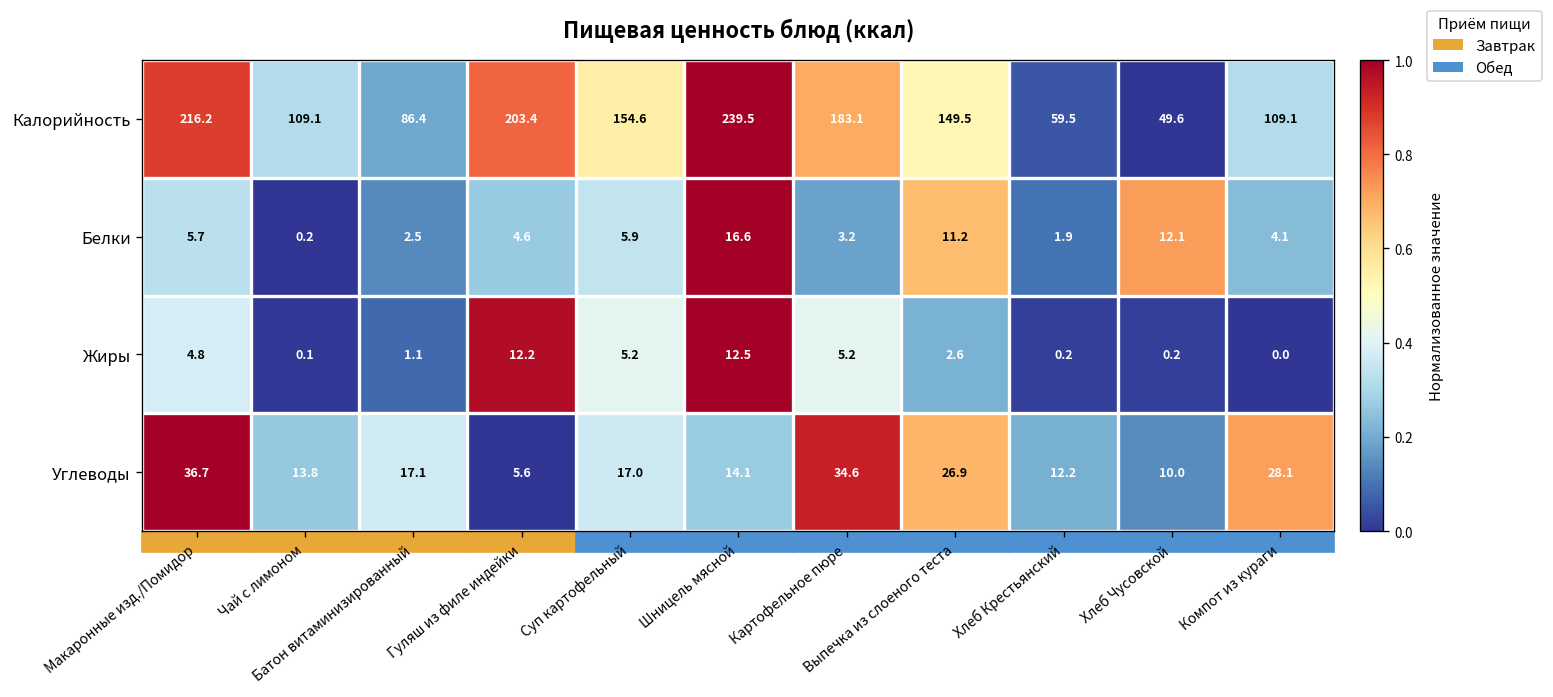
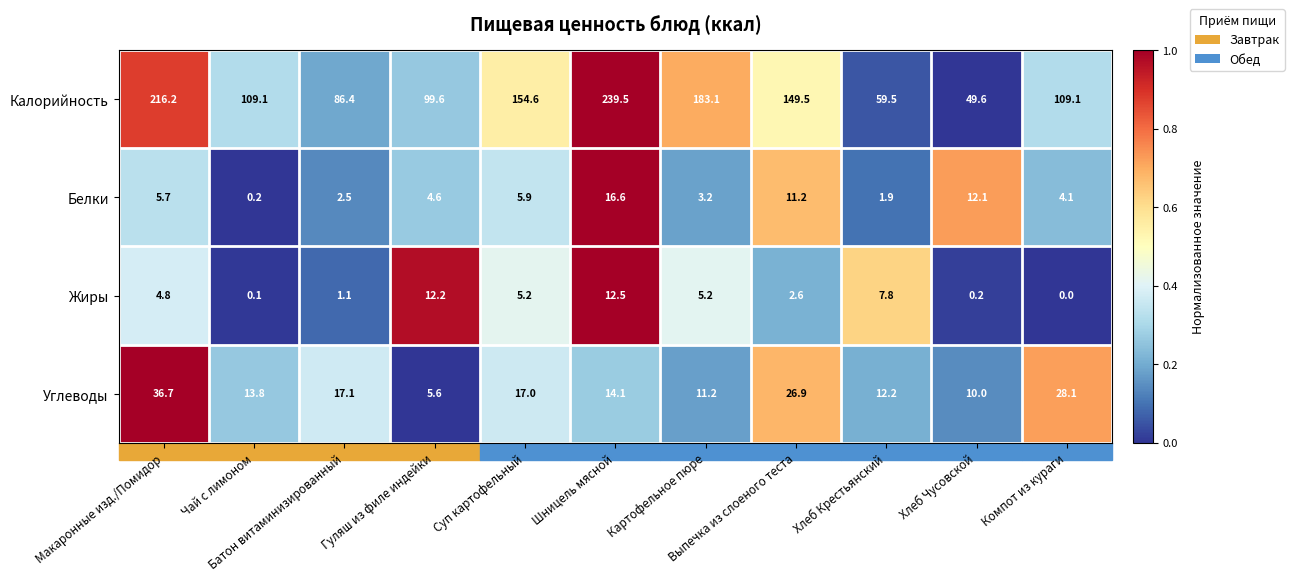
  {
    "Калорийность": {
      "Макаронные изд./Помидор": 216.2,
      "Чай с лимоном": 109.1,
      "Батон витаминизированный": 86.4,
-     "Гуляш из филе индейки": 203.4,
+     "Гуляш из филе индейки": 99.6,
      "Суп картофельный": 154.6,
      "Шницель мясной": 239.5,
      "Картофельное пюре": 183.1,
      "Выпечка из слоеного теста": 149.5,
      "Хлеб Крестьянский": 59.5,
      "Хлеб Чусовской": 49.6,
      "Компот из кураги": 109.1
    },
    "Белки": {
      "Макаронные изд./Помидор": 5.7,
      "Чай с лимоном": 0.2,
      "Батон витаминизированный": 2.5,
      "Гуляш из филе индейки": 4.6,
      "Суп картофельный": 5.9,
      "Шницель мясной": 16.6,
      "Картофельное пюре": 3.2,
      "Выпечка из слоеного теста": 11.2,
      "Хлеб Крестьянский": 1.9,
      "Хлеб Чусовской": 12.1,
      "Компот из кураги": 4.1
    },
    "Жиры": {
      "Макаронные изд./Помидор": 4.8,
      "Чай с лимоном": 0.1,
      "Батон витаминизированный": 1.1,
      "Гуляш из филе индейки": 12.2,
      "Суп картофельный": 5.2,
      "Шницель мясной": 12.5,
      "Картофельное пюре": 5.2,
      "Выпечка из слоеного теста": 2.6,
-     "Хлеб Крестьянский": 0.2,
+     "Хлеб Крестьянский": 7.8,
      "Хлеб Чусовской": 0.2,
      "Компот из кураги": 0.0
    },
    "Углеводы": {
      "Макаронные изд./Помидор": 36.7,
      "Чай с лимоном": 13.8,
      "Батон витаминизированный": 17.1,
      "Гуляш из филе индейки": 5.6,
      "Суп картофельный": 17.0,
      "Шницель мясной": 14.1,
-     "Картофельное пюре": 34.6,
+     "Картофельное пюре": 11.2,
      "Выпечка из слоеного теста": 26.9,
      "Хлеб Крестьянский": 12.2,
      "Хлеб Чусовской": 10.0,
      "Компот из кураги": 28.1
    }
  }
